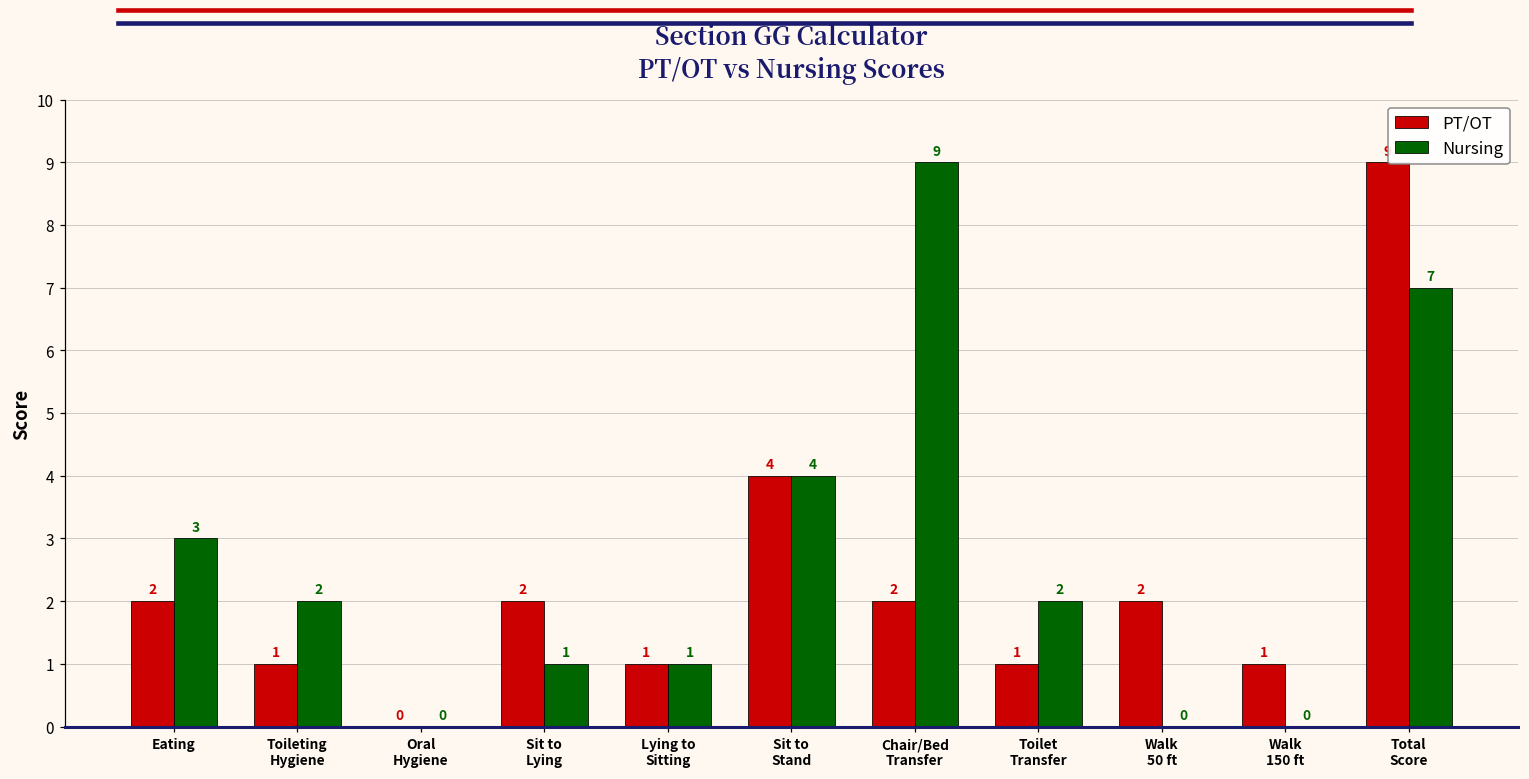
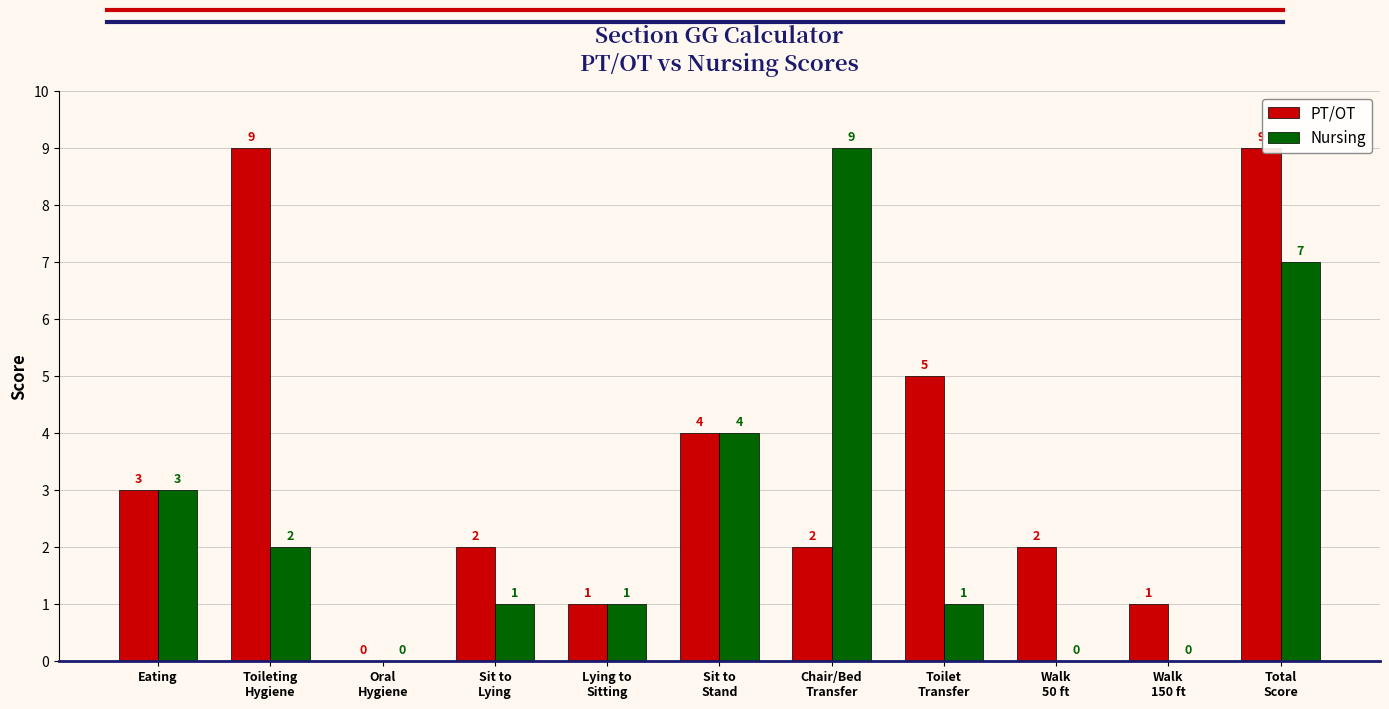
  {
    "PT/OT": {
-     "Eating": 2,
-     "Toileting Hygiene": 1,
+     "Eating": 3,
+     "Toileting Hygiene": 9,
      "Oral Hygiene": 0,
      "Sit to Lying": 2,
      "Lying to Sitting": 1,
      "Sit to Stand": 4,
      "Chair/Bed Transfer": 2,
-     "Toilet Transfer": 1,
+     "Toilet Transfer": 5,
      "Walk 50 ft": 2,
      "Walk 150 ft": 1
    },
    "Nursing": {
      "Eating": 3,
      "Toileting Hygiene": 2,
      "Oral Hygiene": 0,
      "Sit to Lying": 1,
      "Lying to Sitting": 1,
      "Sit to Stand": 4,
      "Chair/Bed Transfer": 9,
-     "Toilet Transfer": 2,
+     "Toilet Transfer": 1,
      "Walk 50 ft": 0,
      "Walk 150 ft": 0,
      "Total Score": 7
    }
  }
